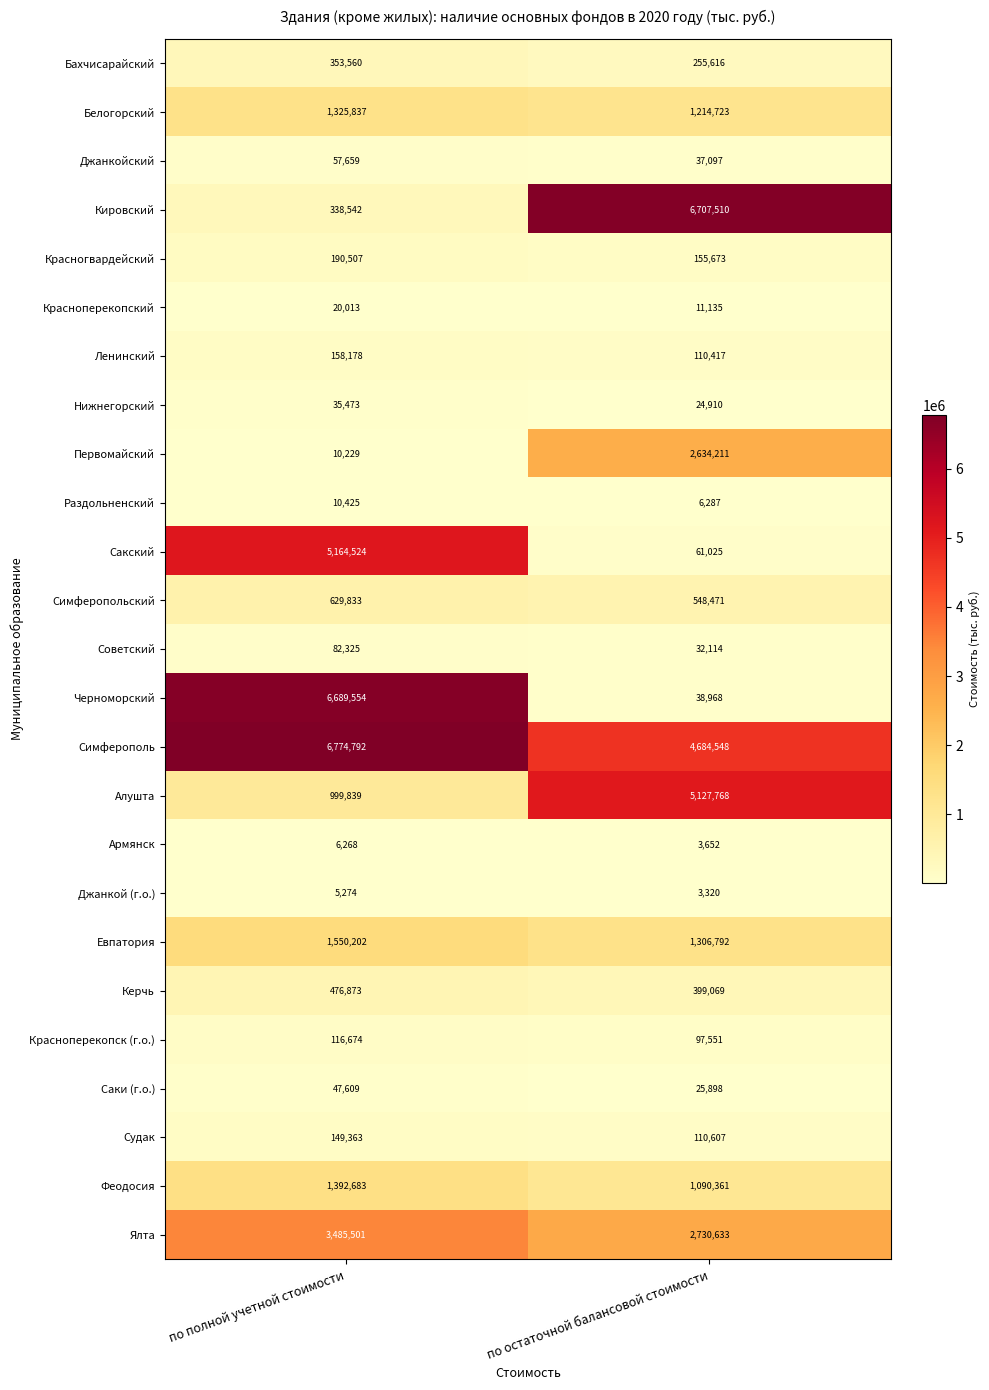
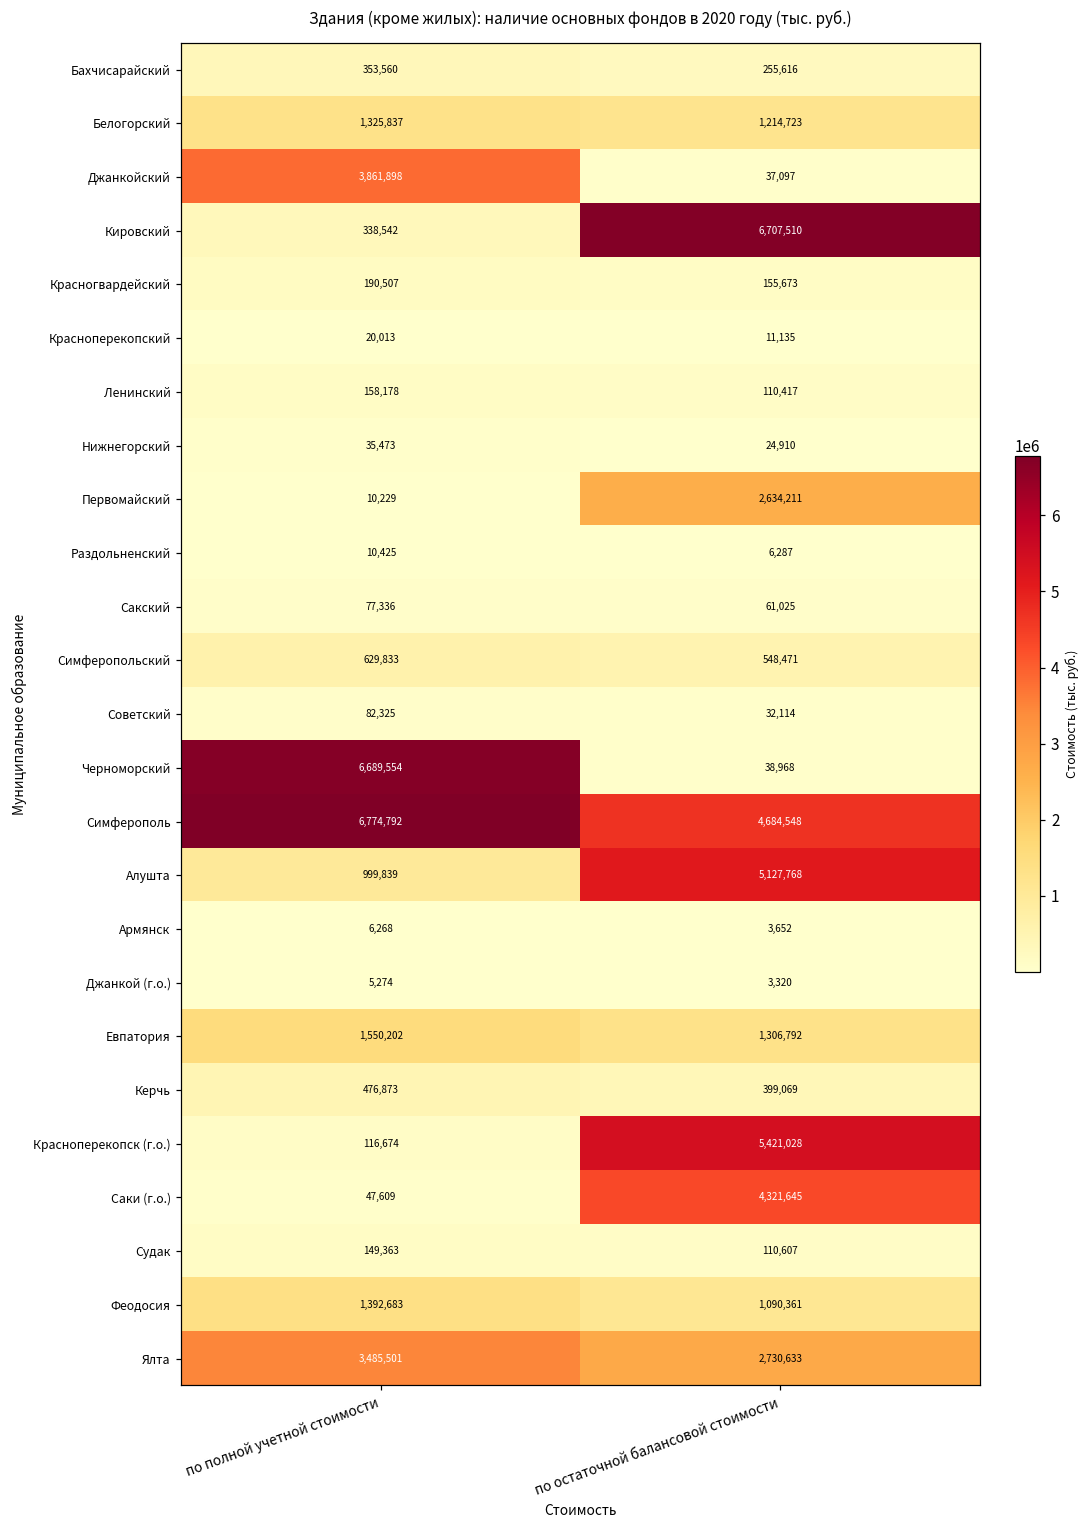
  {
    "Бахчисарайский": {
      "по полной учетной стоимости": "353,560",
      "по остаточной балансовой стоимости": "255,616"
    },
    "Белогорский": {
      "по полной учетной стоимости": "1,325,837",
      "по остаточной балансовой стоимости": "1,214,723"
    },
    "Джанкойский": {
-     "по полной учетной стоимости": "57,659",
+     "по полной учетной стоимости": "3,861,898",
      "по остаточной балансовой стоимости": "37,097"
    },
    "Кировский": {
      "по полной учетной стоимости": "338,542",
      "по остаточной балансовой стоимости": "6,707,510"
    },
    "Красногвардейский": {
      "по полной учетной стоимости": "190,507",
      "по остаточной балансовой стоимости": "155,673"
    },
    "Красноперекопский": {
      "по полной учетной стоимости": "20,013",
      "по остаточной балансовой стоимости": "11,135"
    },
    "Ленинский": {
      "по полной учетной стоимости": "158,178",
      "по остаточной балансовой стоимости": "110,417"
    },
    "Нижнегорский": {
      "по полной учетной стоимости": "35,473",
      "по остаточной балансовой стоимости": "24,910"
    },
    "Первомайский": {
      "по полной учетной стоимости": "10,229",
      "по остаточной балансовой стоимости": "2,634,211"
    },
    "Раздольненский": {
      "по полной учетной стоимости": "10,425",
      "по остаточной балансовой стоимости": "6,287"
    },
    "Сакский": {
-     "по полной учетной стоимости": "5,164,524",
+     "по полной учетной стоимости": "77,336",
      "по остаточной балансовой стоимости": "61,025"
    },
    "Симферопольский": {
      "по полной учетной стоимости": "629,833",
      "по остаточной балансовой стоимости": "548,471"
    },
    "Советский": {
      "по полной учетной стоимости": "82,325",
      "по остаточной балансовой стоимости": "32,114"
    },
    "Черноморский": {
      "по полной учетной стоимости": "6,689,554",
      "по остаточной балансовой стоимости": "38,968"
    },
    "Симферополь": {
      "по полной учетной стоимости": "6,774,792",
      "по остаточной балансовой стоимости": "4,684,548"
    },
    "Алушта": {
      "по полной учетной стоимости": "999,839",
      "по остаточной балансовой стоимости": "5,127,768"
    },
    "Армянск": {
      "по полной учетной стоимости": "6,268",
      "по остаточной балансовой стоимости": "3,652"
    },
    "Джанкой (г.о.)": {
      "по полной учетной стоимости": "5,274",
      "по остаточной балансовой стоимости": "3,320"
    },
    "Евпатория": {
      "по полной учетной стоимости": "1,550,202",
      "по остаточной балансовой стоимости": "1,306,792"
    },
    "Керчь": {
      "по полной учетной стоимости": "476,873",
      "по остаточной балансовой стоимости": "399,069"
    },
    "Красноперекопск (г.о.)": {
      "по полной учетной стоимости": "116,674",
-     "по остаточной балансовой стоимости": "97,551"
+     "по остаточной балансовой стоимости": "5,421,028"
    },
    "Саки (г.о.)": {
      "по полной учетной стоимости": "47,609",
-     "по остаточной балансовой стоимости": "25,898"
+     "по остаточной балансовой стоимости": "4,321,645"
    },
    "Судак": {
      "по полной учетной стоимости": "149,363",
      "по остаточной балансовой стоимости": "110,607"
    },
    "Феодосия": {
      "по полной учетной стоимости": "1,392,683",
      "по остаточной балансовой стоимости": "1,090,361"
    },
    "Ялта": {
      "по полной учетной стоимости": "3,485,501",
      "по остаточной балансовой стоимости": "2,730,633"
    }
  }
